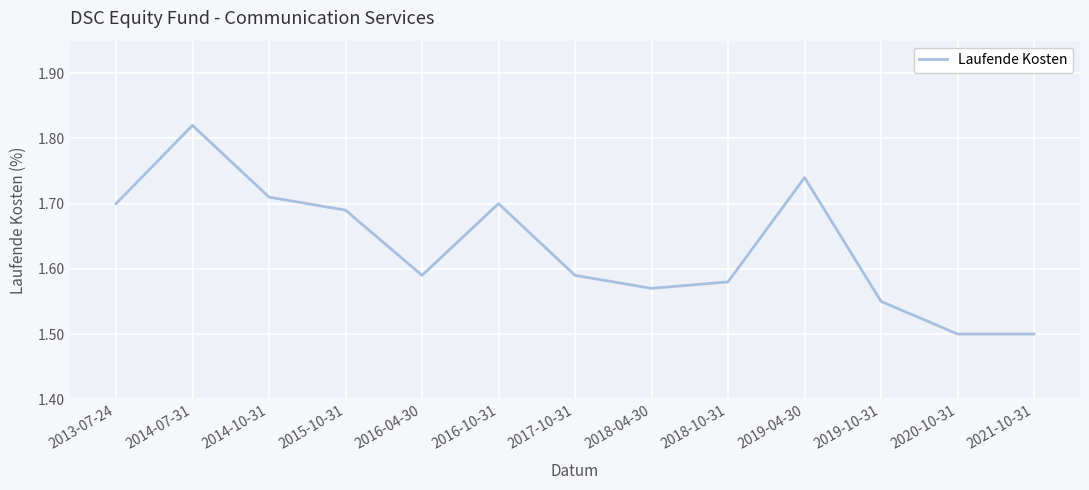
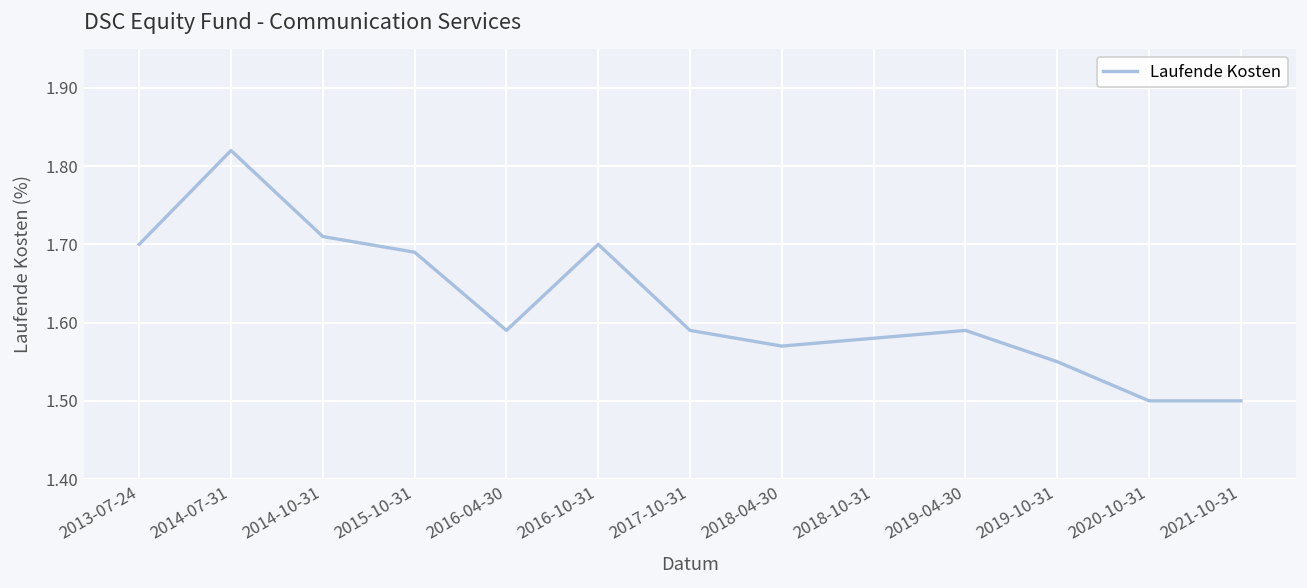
  {
    "2013-07-24": 1.70,
    "2014-07-31": 1.82,
    "2014-10-31": 1.71,
    "2015-10-31": 1.69,
    "2016-04-30": 1.59,
    "2016-10-31": 1.70,
    "2017-10-31": 1.59,
    "2018-04-30": 1.57,
    "2018-10-31": 1.58,
-   "2019-04-30": 1.74,
+   "2019-04-30": 1.59,
    "2019-10-31": 1.55,
    "2020-10-31": 1.50,
    "2021-10-31": 1.50
  }
